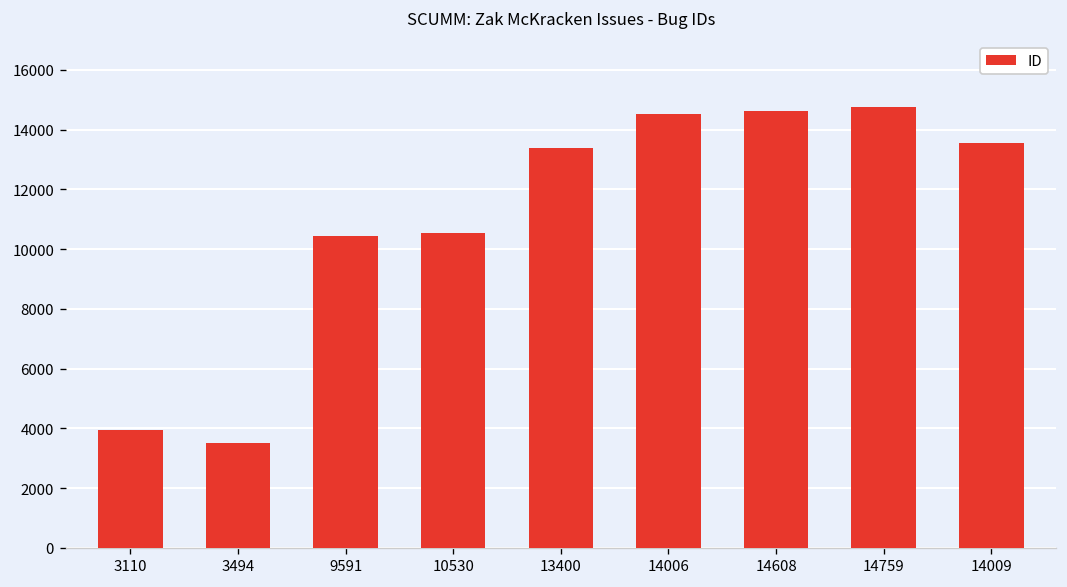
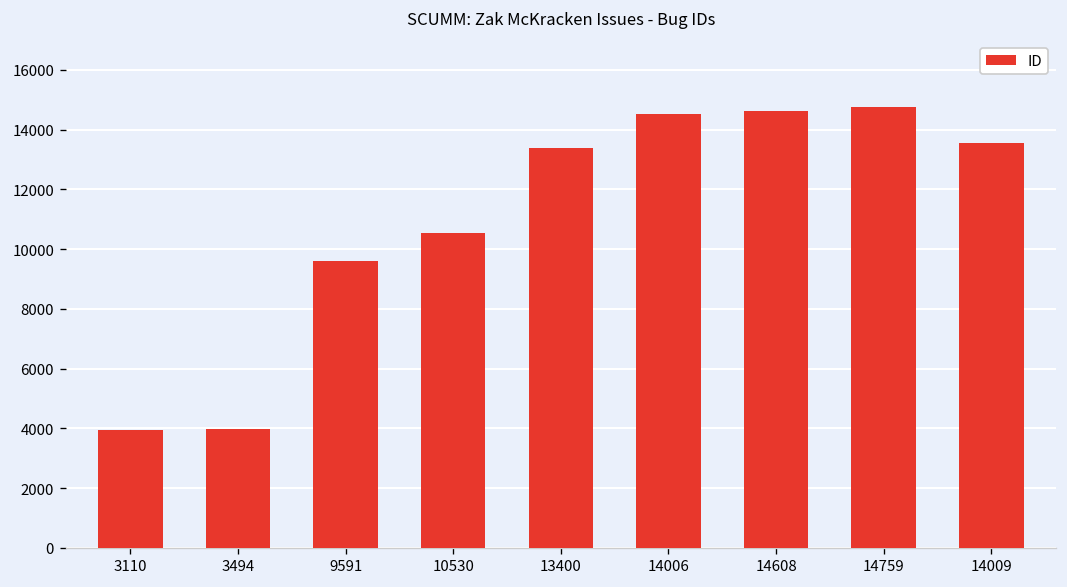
  {
    "3110": 3900,
-   "3494": 3500,
-   "9591": 10400,
+   "3494": 4000,
+   "9591": 9600,
    "10530": 10500,
    "13400": 13400,
    "14006": 14500,
    "14608": 14600,
    "14759": 14800,
    "14009": 13500
  }
